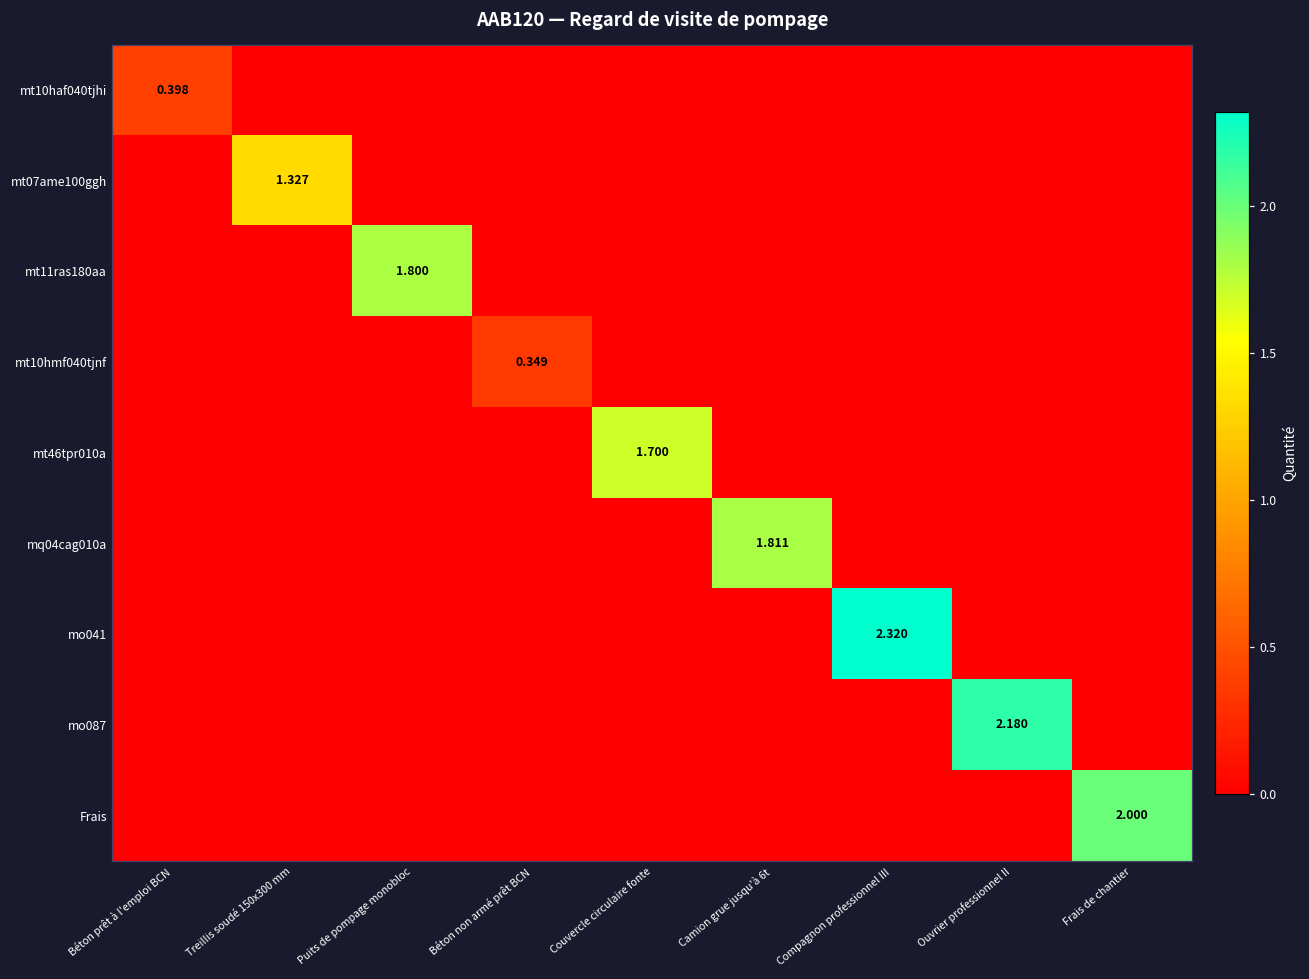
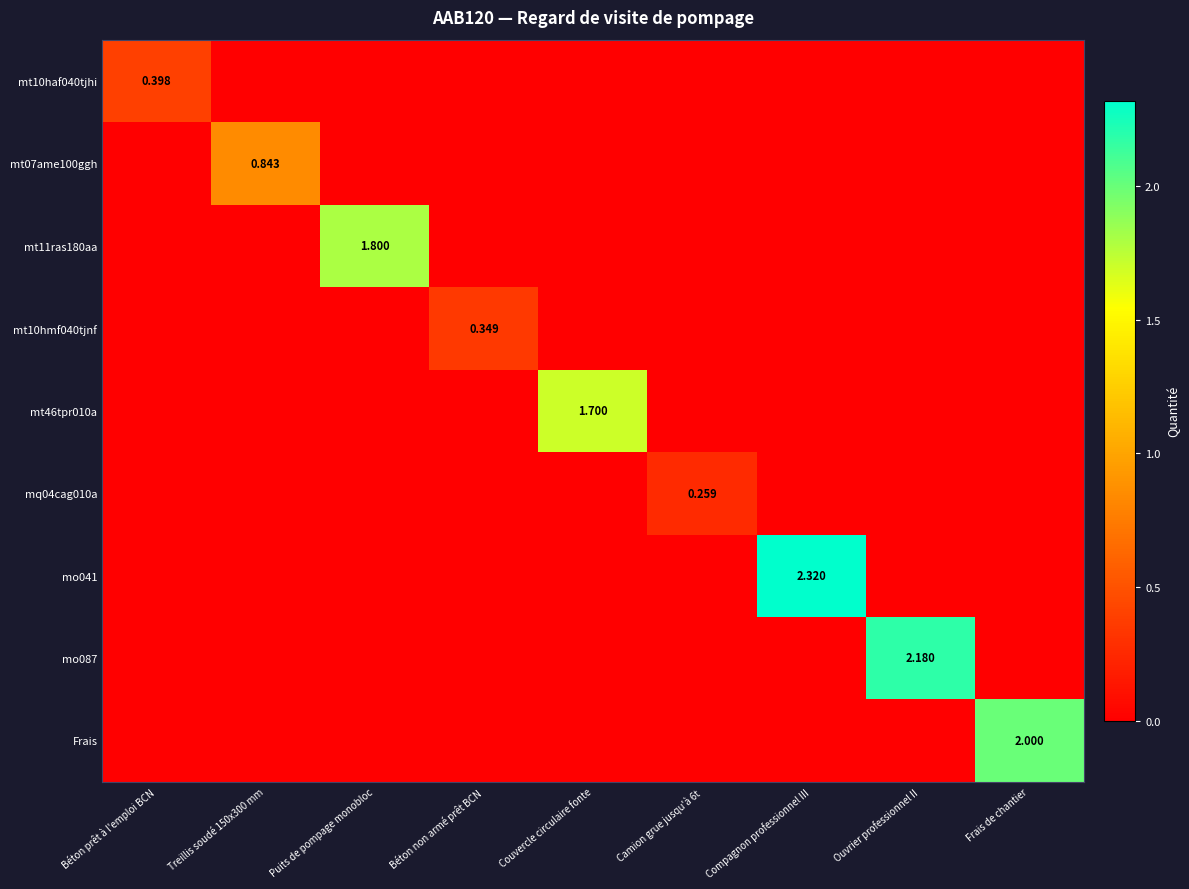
  {
    "mt10haf040tjhi": {
      "Béton prêt à l'emploi BCN": 0.398
    },
    "mt07ame100ggh": {
-     "Treillis soudé 150x300 mm": 1.327
+     "Treillis soudé 150x300 mm": 0.843
    },
    "mt11ras180aa": {
      "Puits de pompage monobloc": 1.800
    },
    "mt10hmf040tjnf": {
      "Béton non armé prêt BCN": 0.349
    },
    "mt46tpr010a": {
      "Couvercle circulaire fonte": 1.700
    },
    "mq04cag010a": {
-     "Camion grue jusqu'à 6t": 1.811
+     "Camion grue jusqu'à 6t": 0.259
    },
    "mo041": {
      "Compagnon professionnel III": 2.320
    },
    "mo087": {
      "Ouvrier professionnel II": 2.180
    },
    "Frais": {
      "Frais de chantier": 2.000
    }
  }
